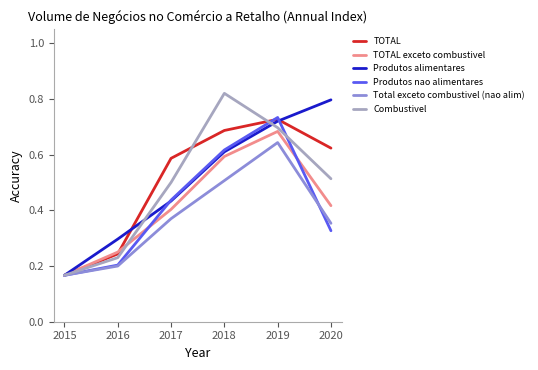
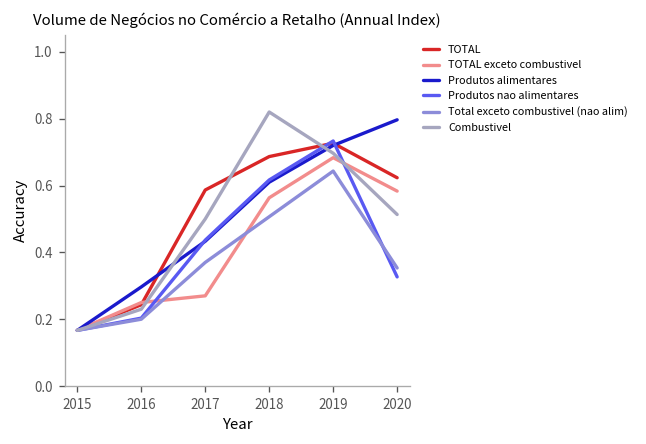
  {
    "TOTAL": {
      "2017": 0.59,
      "2018": 0.69,
      "2020": 0.62
    },
    "TOTAL exceto combustivel": {
-     "2017": 0.40,
-     "2018": 0.59,
+     "2017": 0.27,
+     "2018": 0.56,
      "2019": 0.68,
-     "2020": 0.42
+     "2020": 0.58
    },
    "Produtos alimentares": {
      "2016": 0.30,
      "2020": 0.80
    },
    "Produtos nao alimentares": {
      "2020": 0.33
    }
  }
